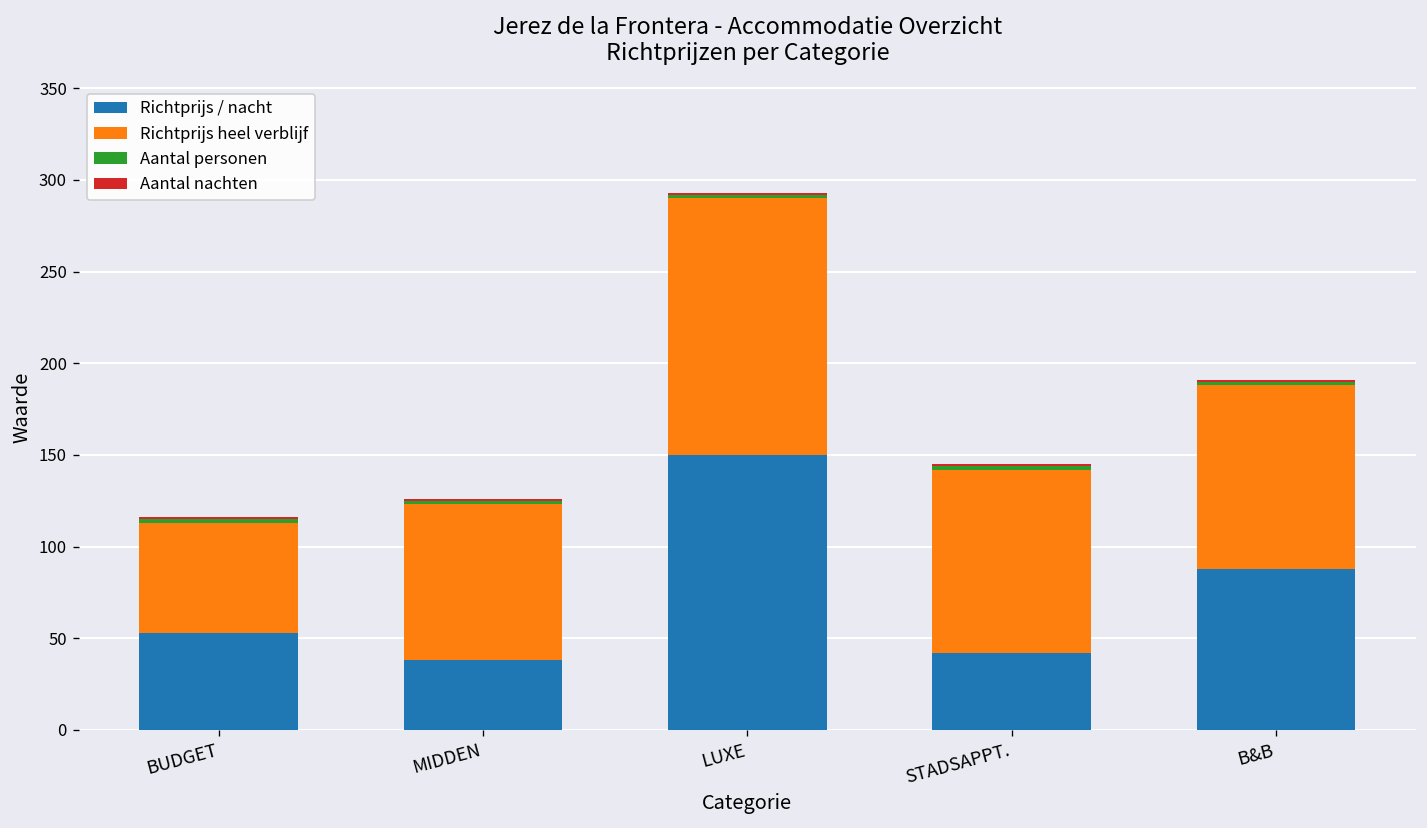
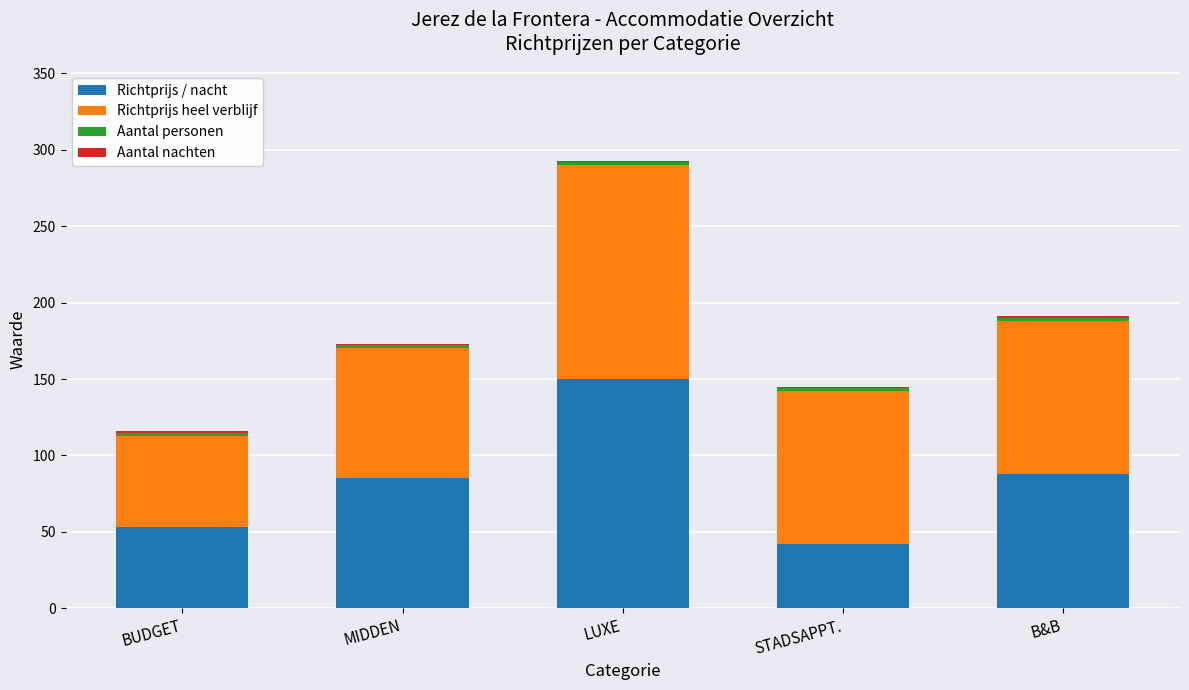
  {
    "Richtprijs / nacht": {
      "BUDGET": 53,
-     "MIDDEN": 38,
+     "MIDDEN": 85,
      "LUXE": 150,
      "STADSAPPT.": 42,
      "B&B": 88
    },
    "Richtprijs heel verblijf": {
      "BUDGET": 60,
      "MIDDEN": 85,
      "LUXE": 140,
      "STADSAPPT.": 100,
      "B&B": 100
    },
    "Aantal personen": {
      "BUDGET": 2,
      "MIDDEN": 2,
      "LUXE": 2,
      "STADSAPPT.": 2,
      "B&B": 2
    }
  }
